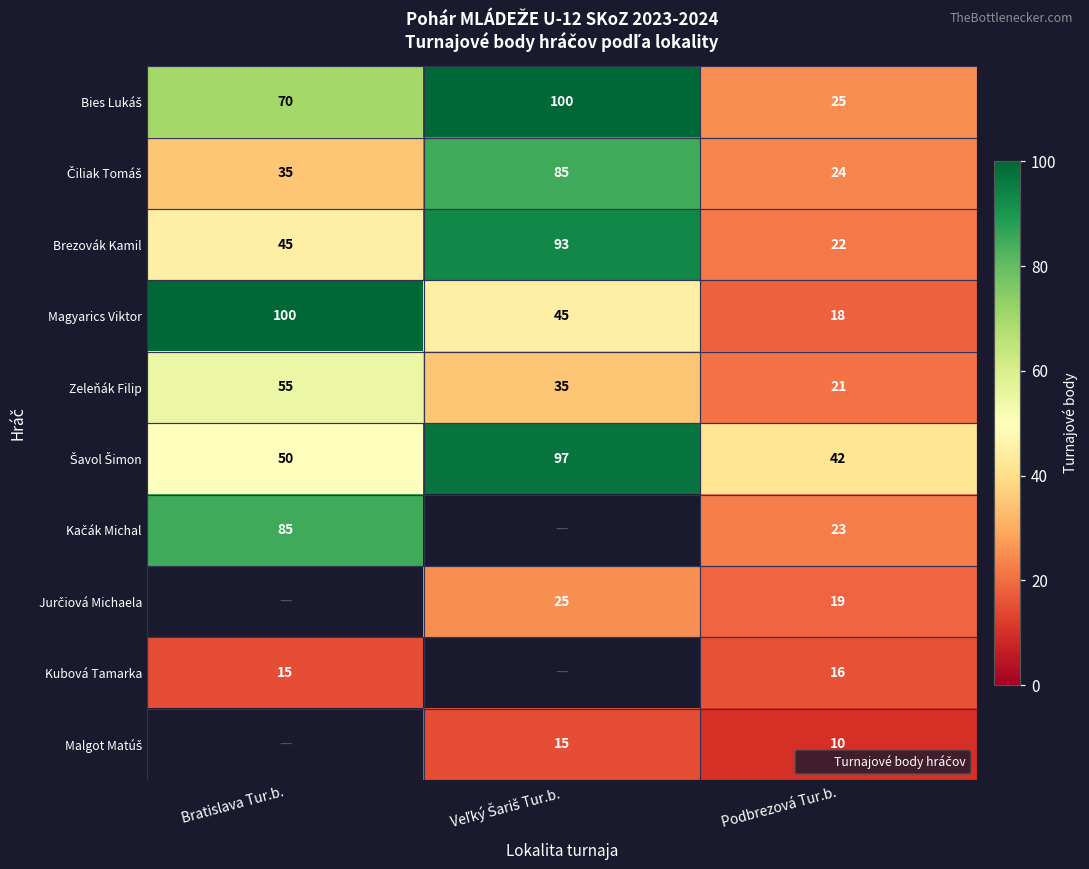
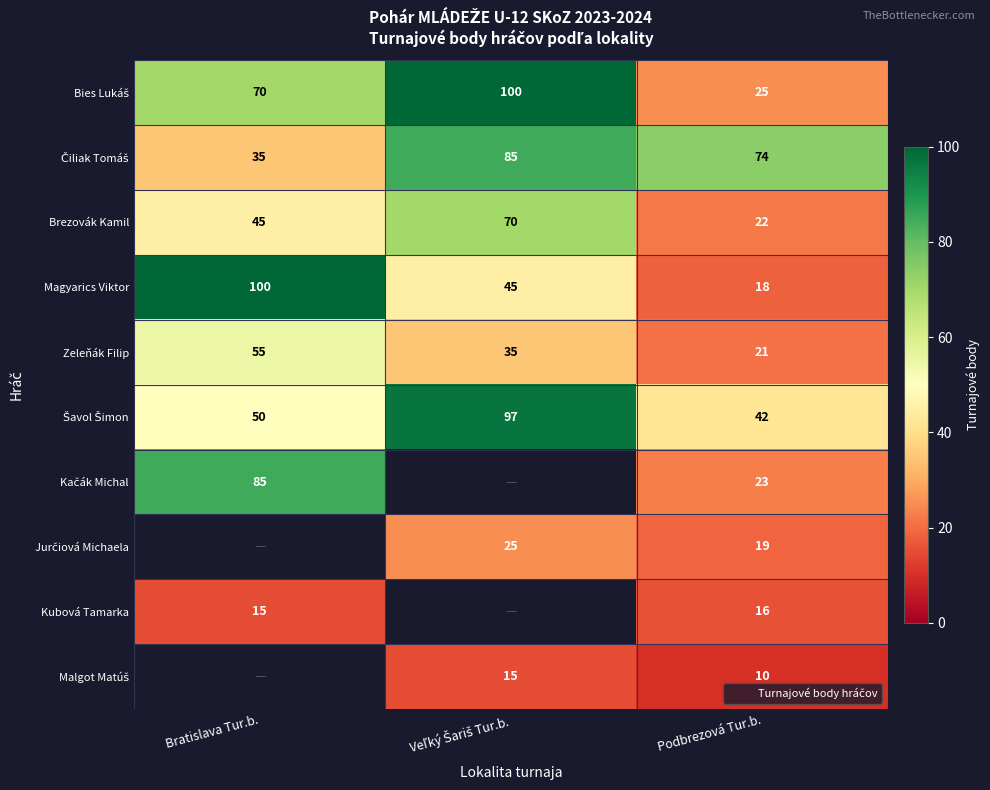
  {
    "Bies Lukáš": {
      "Bratislava Tur.b.": 70,
      "Veľký Šariš Tur.b.": 100,
      "Podbrezová Tur.b.": 25
    },
    "Čiliak Tomáš": {
      "Bratislava Tur.b.": 35,
      "Veľký Šariš Tur.b.": 85,
-     "Podbrezová Tur.b.": 24
+     "Podbrezová Tur.b.": 74
    },
    "Brezovák Kamil": {
      "Bratislava Tur.b.": 45,
-     "Veľký Šariš Tur.b.": 93,
+     "Veľký Šariš Tur.b.": 70,
      "Podbrezová Tur.b.": 22
    },
    "Magyarics Viktor": {
      "Bratislava Tur.b.": 100,
      "Veľký Šariš Tur.b.": 45,
      "Podbrezová Tur.b.": 18
    },
    "Zeleňák Filip": {
      "Bratislava Tur.b.": 55,
      "Veľký Šariš Tur.b.": 35,
      "Podbrezová Tur.b.": 21
    },
    "Šavol Šimon": {
      "Bratislava Tur.b.": 50,
      "Veľký Šariš Tur.b.": 97,
      "Podbrezová Tur.b.": 42
    },
    "Kačák Michal": {
      "Bratislava Tur.b.": 85,
      "Podbrezová Tur.b.": 23
    },
    "Jurčiová Michaela": {
      "Veľký Šariš Tur.b.": 25,
      "Podbrezová Tur.b.": 19
    },
    "Kubová Tamarka": {
      "Bratislava Tur.b.": 15,
      "Podbrezová Tur.b.": 16
    },
    "Malgot Matúš": {
      "Veľký Šariš Tur.b.": 15,
      "Podbrezová Tur.b.": 10
    }
  }
